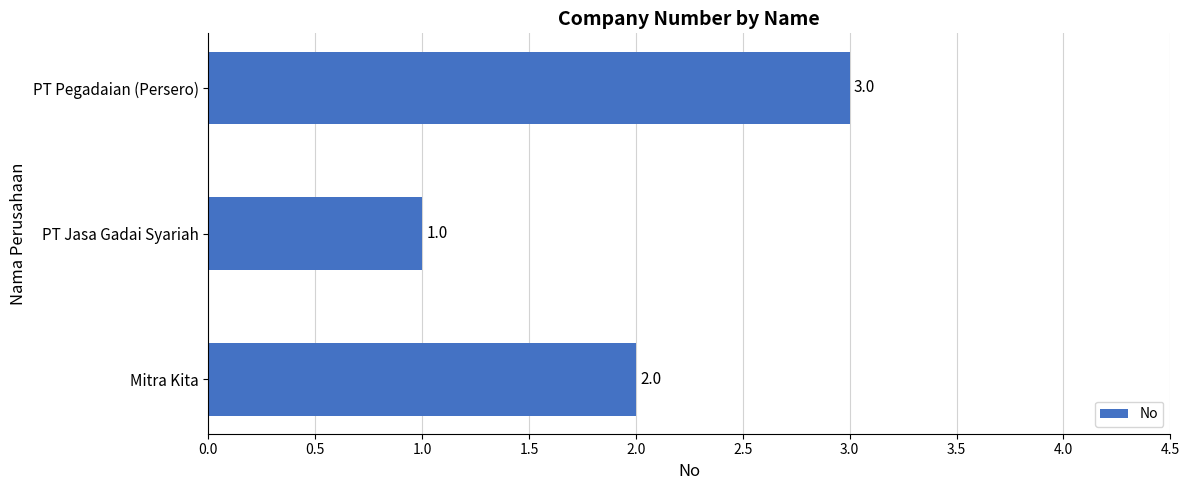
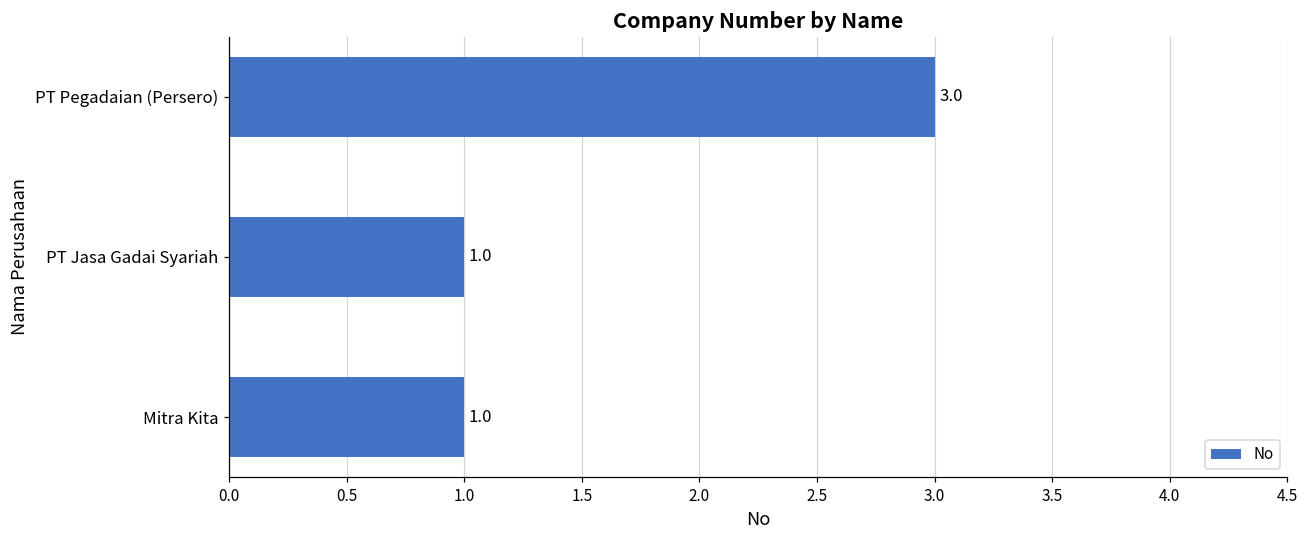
  {
    "PT Pegadaian (Persero)": 3.0,
    "PT Jasa Gadai Syariah": 1.0,
-   "Mitra Kita": 2.0
+   "Mitra Kita": 1.0
  }
